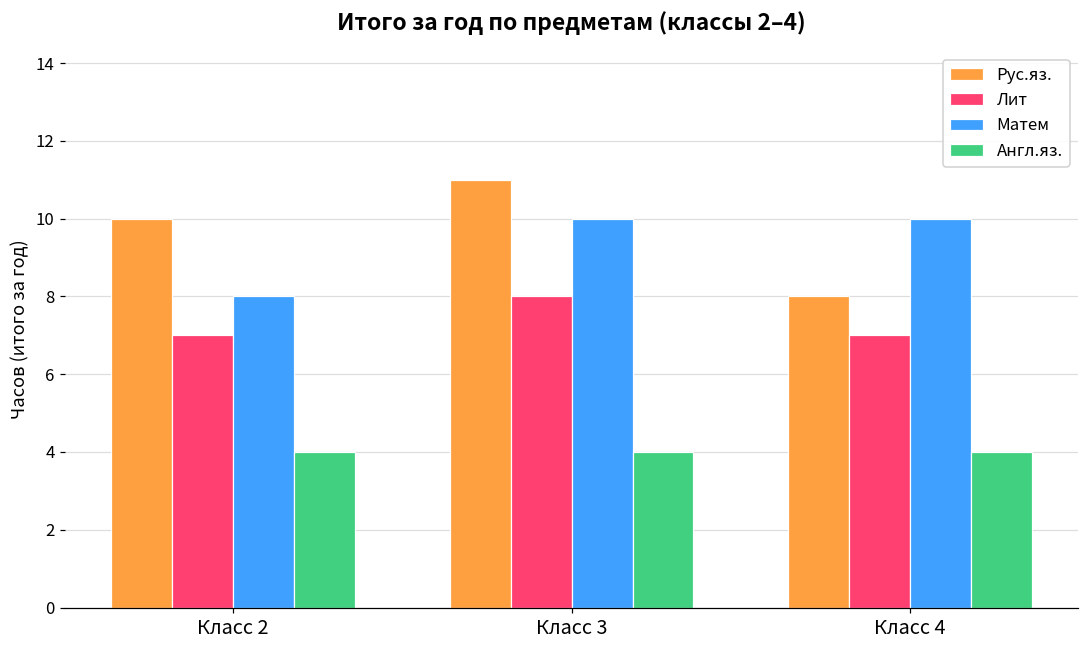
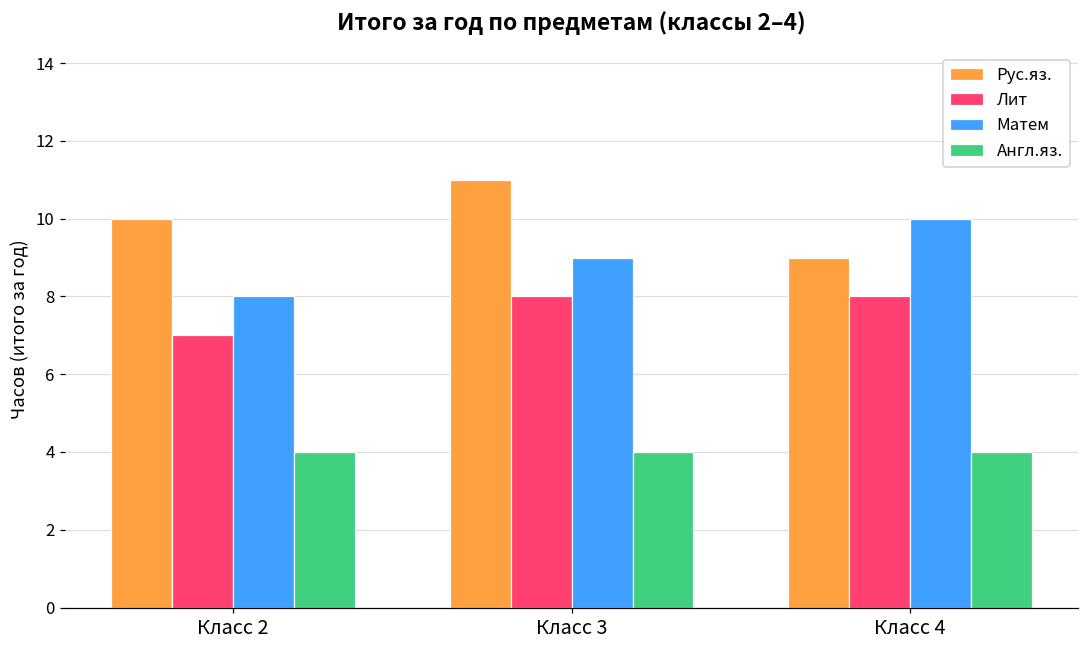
  {
    "Рус.яз.": {
      "Класс 2": 10,
      "Класс 3": 11,
-     "Класс 4": 8
+     "Класс 4": 9
    },
    "Лит": {
      "Класс 2": 7,
      "Класс 3": 8,
-     "Класс 4": 7
+     "Класс 4": 8
    },
    "Матем": {
      "Класс 2": 8,
-     "Класс 3": 10,
+     "Класс 3": 9,
      "Класс 4": 10
    },
    "Англ.яз.": {
      "Класс 2": 4,
      "Класс 3": 4,
      "Класс 4": 4
    }
  }
